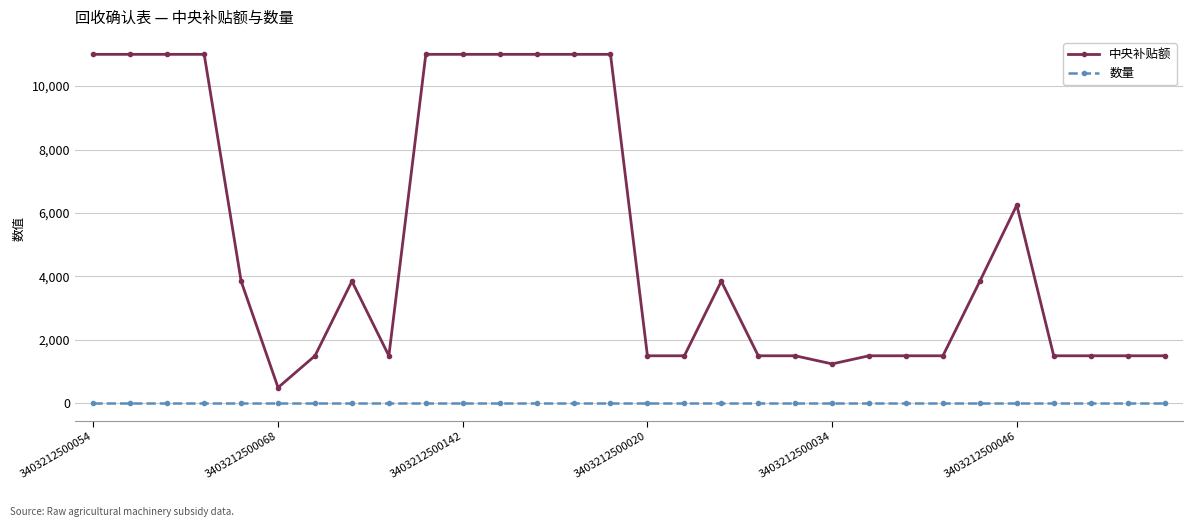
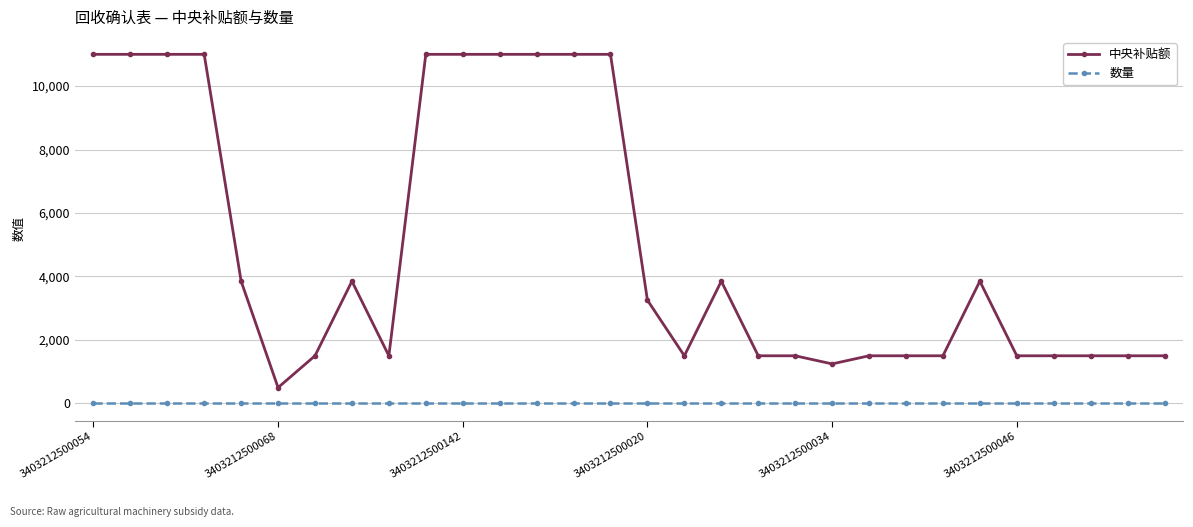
  {
    "中央补贴额": {
      "3403212500054": "11,000",
      "3403212500068": "500",
      "3403212500142": "11,000",
-     "3403212500020": "1,500",
+     "3403212500020": "3,300",
      "3403212500034": "1,200",
-     "3403212500046": "6,200"
+     "3403212500046": "1,500"
    },
    "数量": {
      "3403212500054": "0",
      "3403212500068": "0",
      "3403212500142": "0",
      "3403212500020": "0",
      "3403212500034": "0",
      "3403212500046": "0"
    }
  }
